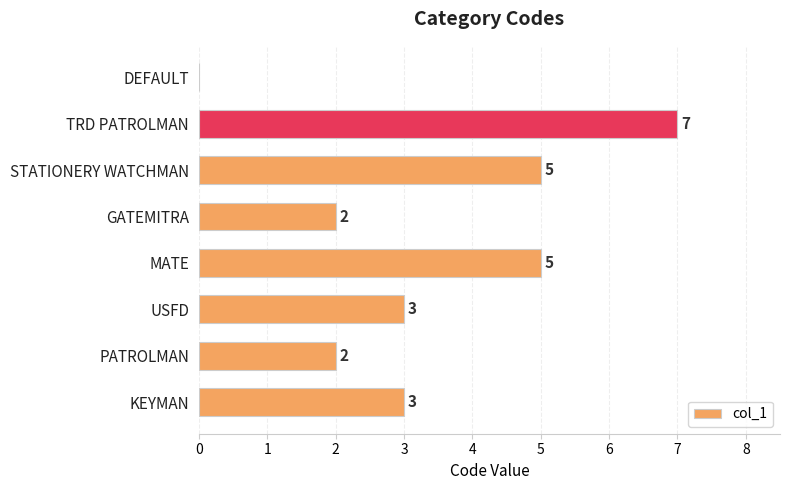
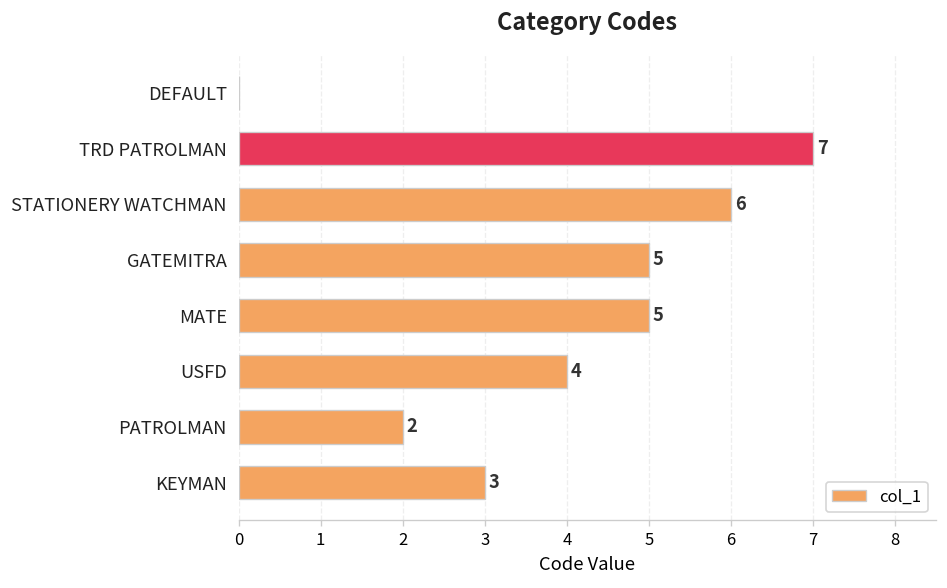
  {
    "TRD PATROLMAN": 7,
-   "STATIONERY WATCHMAN": 5,
-   "GATEMITRA": 2,
+   "STATIONERY WATCHMAN": 6,
+   "GATEMITRA": 5,
    "MATE": 5,
-   "USFD": 3,
+   "USFD": 4,
    "PATROLMAN": 2,
    "KEYMAN": 3
  }
